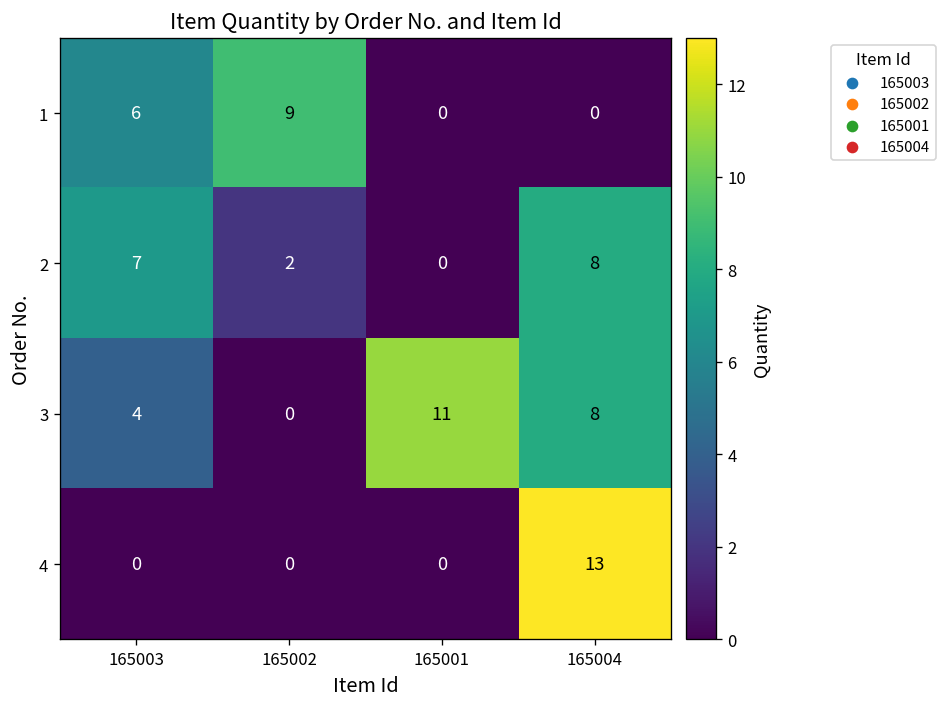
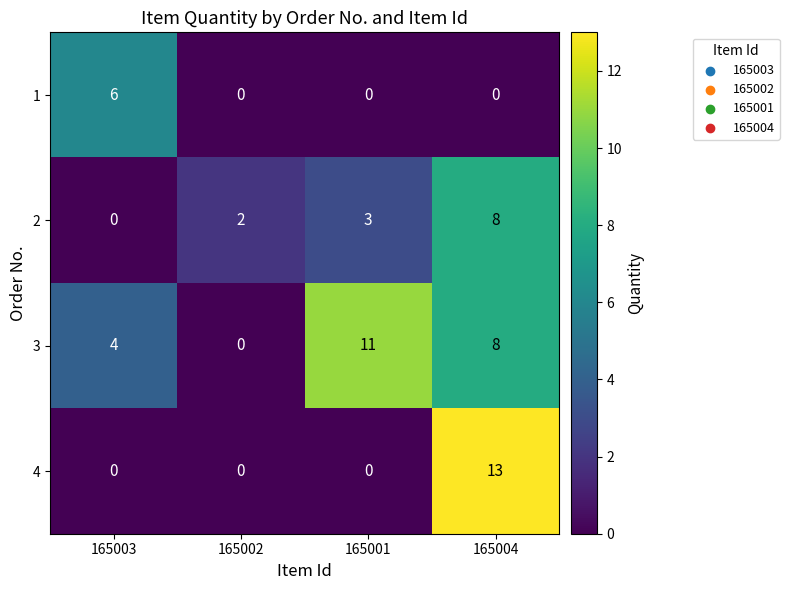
  {
    "1": {
      "165003": 6,
-     "165002": 9,
+     "165002": 0,
      "165001": 0,
      "165004": 0
    },
    "2": {
-     "165003": 7,
+     "165003": 0,
      "165002": 2,
-     "165001": 0,
+     "165001": 3,
      "165004": 8
    },
    "3": {
      "165003": 4,
      "165002": 0,
      "165001": 11,
      "165004": 8
    },
    "4": {
      "165003": 0,
      "165002": 0,
      "165001": 0,
      "165004": 13
    }
  }
